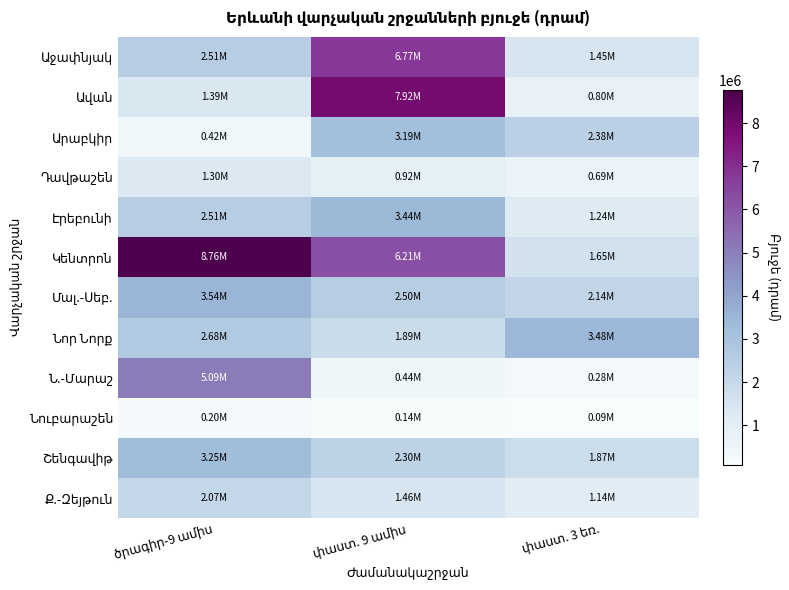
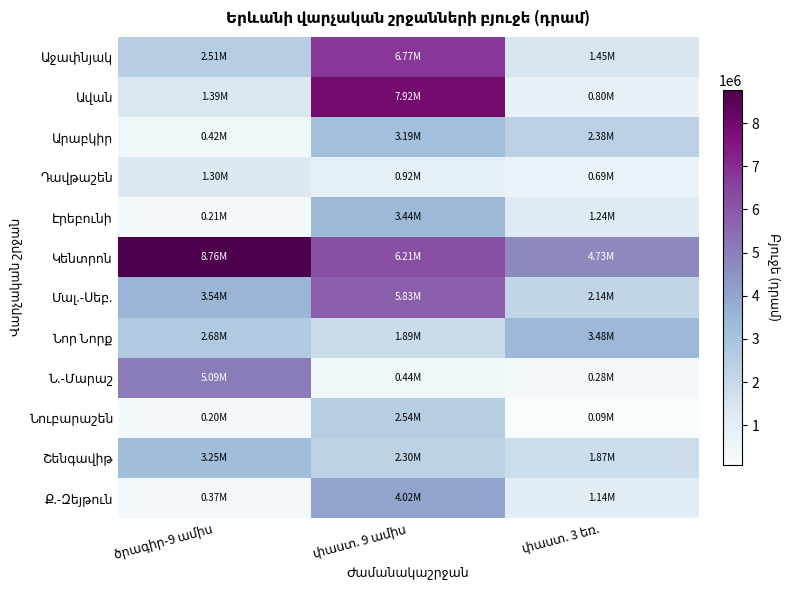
  {
    "Աջափնյակ": {
      "ծրագիր-9 ամիս": "2.51M",
      "փաստ. 9 ամիս": "6.77M",
      "փաստ. 3 եռ.": "1.45M"
    },
    "Ավան": {
      "ծրագիր-9 ամիս": "1.39M",
      "փաստ. 9 ամիս": "7.92M",
      "փաստ. 3 եռ.": "0.80M"
    },
    "Արաբկիր": {
      "ծրագիր-9 ամիս": "0.42M",
      "փաստ. 9 ամիս": "3.19M",
      "փաստ. 3 եռ.": "2.38M"
    },
    "Դավթաշեն": {
      "ծրագիր-9 ամիս": "1.30M",
      "փաստ. 9 ամիս": "0.92M",
      "փաստ. 3 եռ.": "0.69M"
    },
    "Էրեբունի": {
-     "ծրագիր-9 ամիս": "2.51M",
+     "ծրագիր-9 ամիս": "0.21M",
      "փաստ. 9 ամիս": "3.44M",
      "փաստ. 3 եռ.": "1.24M"
    },
    "Կենտրոն": {
      "ծրագիր-9 ամիս": "8.76M",
      "փաստ. 9 ամիս": "6.21M",
-     "փաստ. 3 եռ.": "1.65M"
+     "փաստ. 3 եռ.": "4.73M"
    },
    "Մալ.-Սեբ.": {
      "ծրագիր-9 ամիս": "3.54M",
-     "փաստ. 9 ամիս": "2.50M",
+     "փաստ. 9 ամիս": "5.83M",
      "փաստ. 3 եռ.": "2.14M"
    },
    "Նոր Նորք": {
      "ծրագիր-9 ամիս": "2.68M",
      "փաստ. 9 ամիս": "1.89M",
      "փաստ. 3 եռ.": "3.48M"
    },
    "Ն.-Մարաշ": {
      "ծրագիր-9 ամիս": "5.09M",
      "փաստ. 9 ամիս": "0.44M",
      "փաստ. 3 եռ.": "0.28M"
    },
    "Նուբարաշեն": {
      "ծրագիր-9 ամիս": "0.20M",
-     "փաստ. 9 ամիս": "0.14M",
+     "փաստ. 9 ամիս": "2.54M",
      "փաստ. 3 եռ.": "0.09M"
    },
    "Շենգավիթ": {
      "ծրագիր-9 ամիս": "3.25M",
      "փաստ. 9 ամիս": "2.30M",
      "փաստ. 3 եռ.": "1.87M"
    },
    "Ք.-Զեյթուն": {
-     "ծրագիր-9 ամիս": "2.07M",
-     "փաստ. 9 ամիս": "1.46M",
+     "ծրագիր-9 ամիս": "0.37M",
+     "փաստ. 9 ամիս": "4.02M",
      "փաստ. 3 եռ.": "1.14M"
    }
  }
